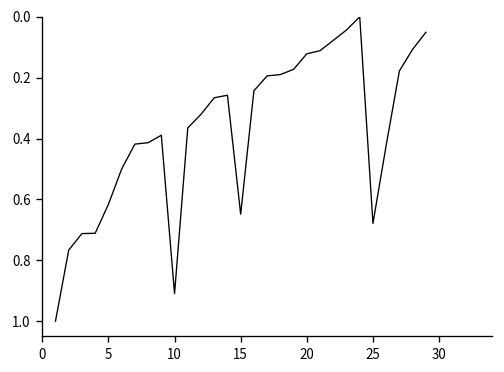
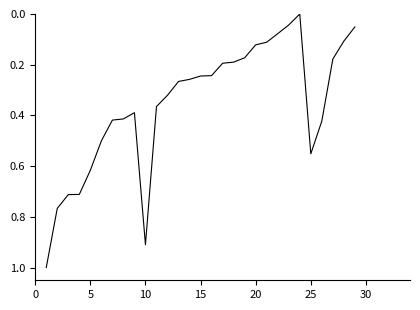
  {
    "5": 0.62,
    "10": 0.91,
-   "15": 0.65,
+   "15": 0.24,
    "20": 0.12,
-   "25": 0.68
+   "25": 0.55
  }
